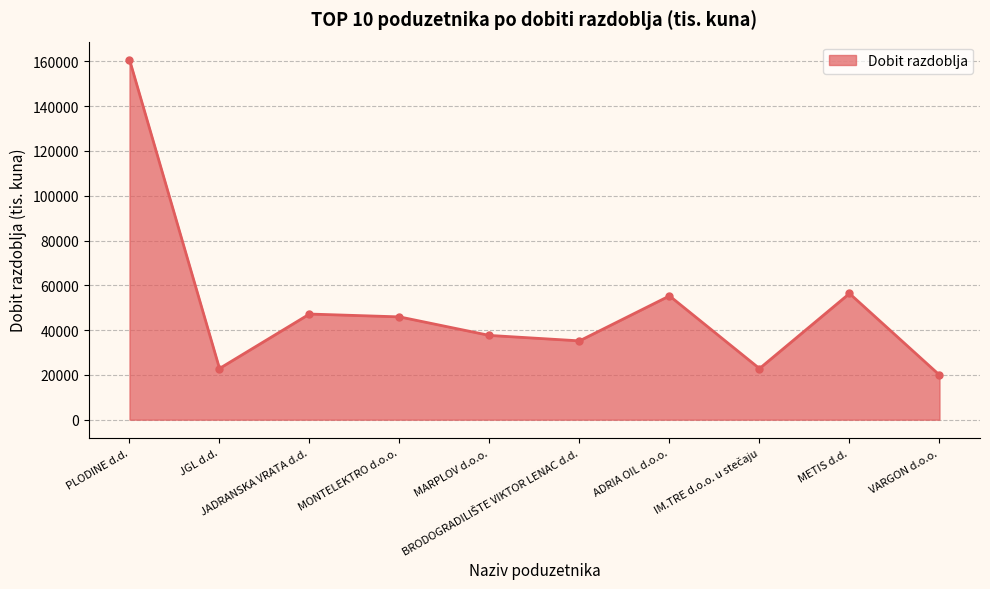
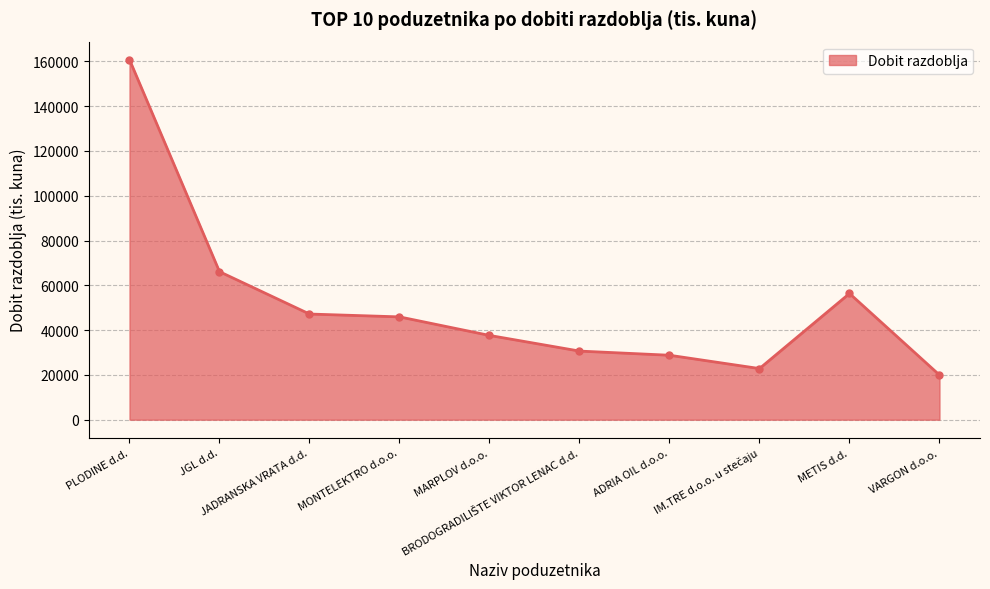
  {
    "PLODINE d.d.": 161000,
-   "JGL d.d.": 23000,
+   "JGL d.d.": 66000,
    "JADRANSKA VRATA d.d.": 47000,
    "MONTELEKTRO d.o.o.": 46000,
    "MARPLOV d.o.o.": 38000,
-   "BRODOGRADILIŠTE VIKTOR LENAC d.d.": 35000,
-   "ADRIA OIL d.o.o.": 55000,
+   "BRODOGRADILIŠTE VIKTOR LENAC d.d.": 31000,
+   "ADRIA OIL d.o.o.": 29000,
    "IM.TRE d.o.o. u stečaju": 23000,
    "METIS d.d.": 56000,
    "VARGON d.o.o.": 20000
  }
